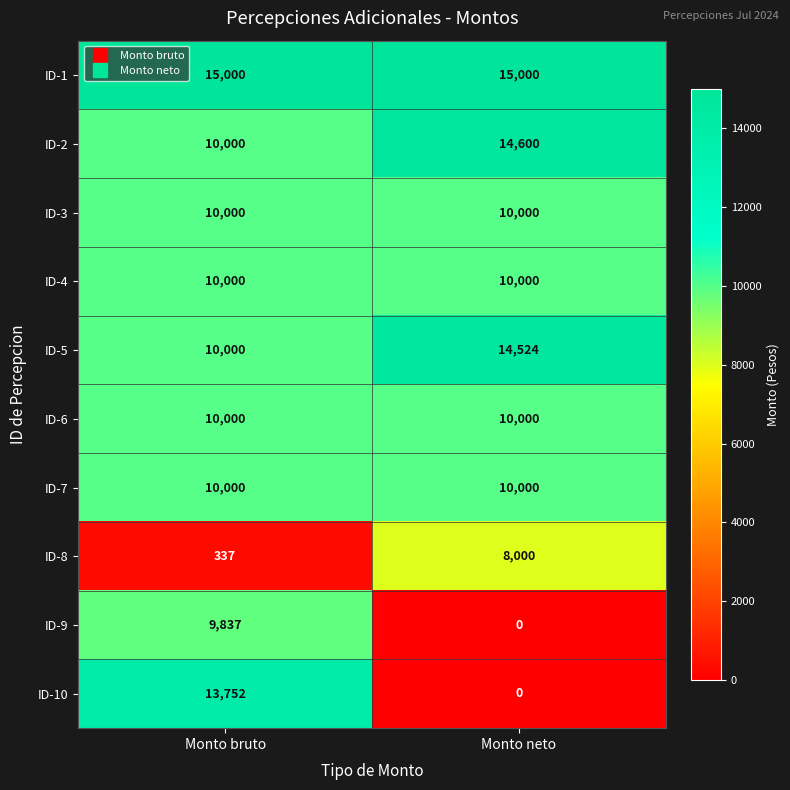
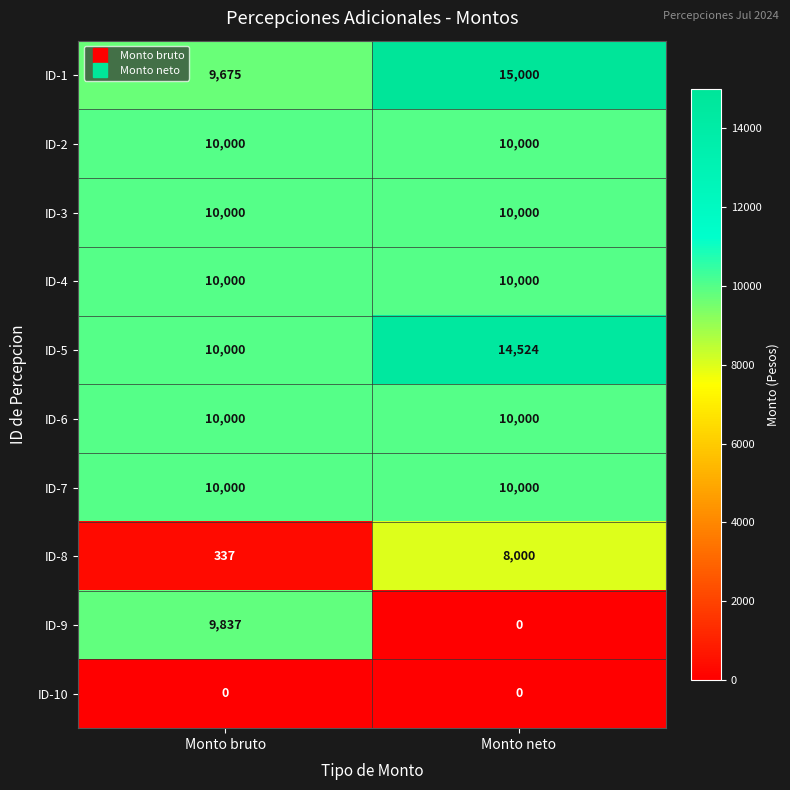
  {
    "ID-1": {
-     "Monto bruto": "15,000",
+     "Monto bruto": "9,675",
      "Monto neto": "15,000"
    },
    "ID-2": {
      "Monto bruto": "10,000",
-     "Monto neto": "14,600"
+     "Monto neto": "10,000"
    },
    "ID-3": {
      "Monto bruto": "10,000",
      "Monto neto": "10,000"
    },
    "ID-4": {
      "Monto bruto": "10,000",
      "Monto neto": "10,000"
    },
    "ID-5": {
      "Monto bruto": "10,000",
      "Monto neto": "14,524"
    },
    "ID-6": {
      "Monto bruto": "10,000",
      "Monto neto": "10,000"
    },
    "ID-7": {
      "Monto bruto": "10,000",
      "Monto neto": "10,000"
    },
    "ID-8": {
      "Monto bruto": "337",
      "Monto neto": "8,000"
    },
    "ID-9": {
      "Monto bruto": "9,837",
      "Monto neto": "0"
    },
    "ID-10": {
-     "Monto bruto": "13,752",
+     "Monto bruto": "0",
      "Monto neto": "0"
    }
  }
